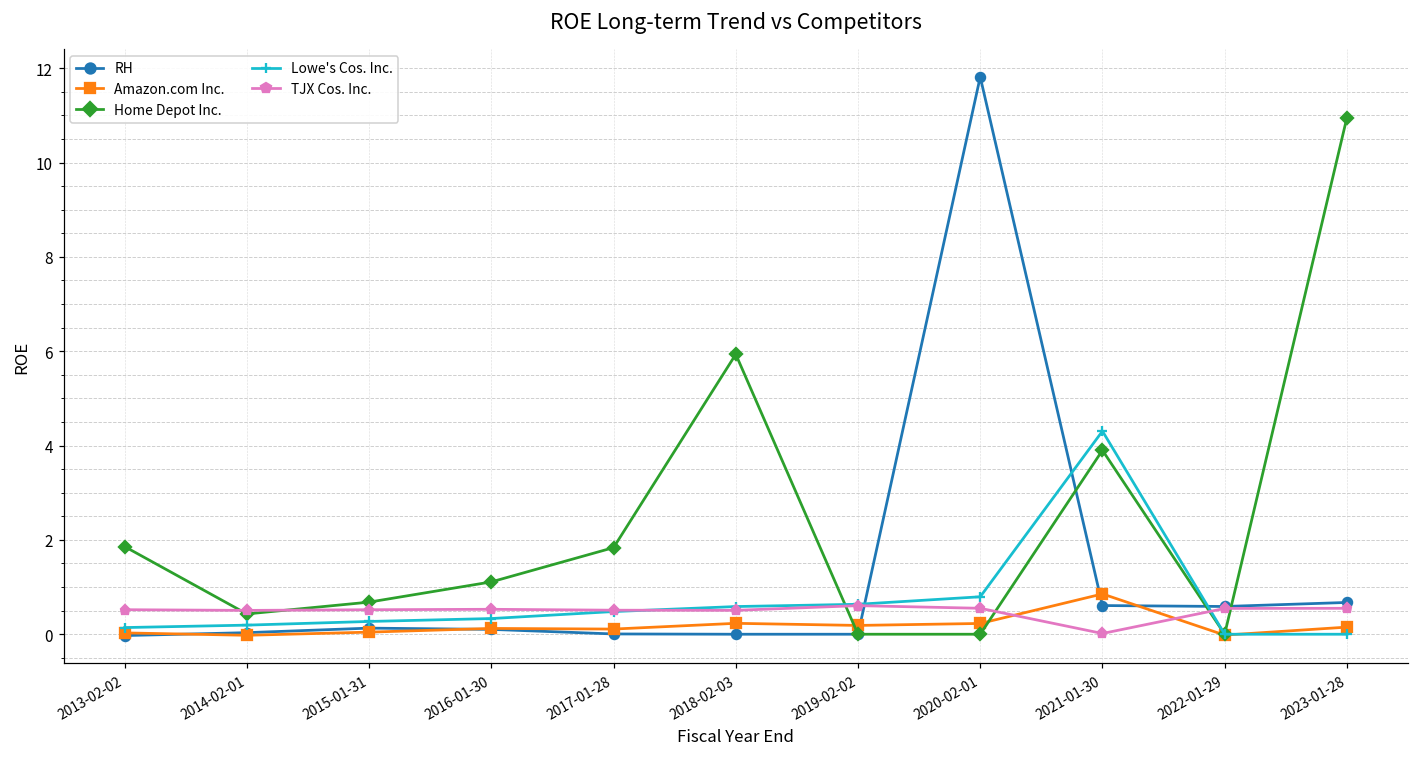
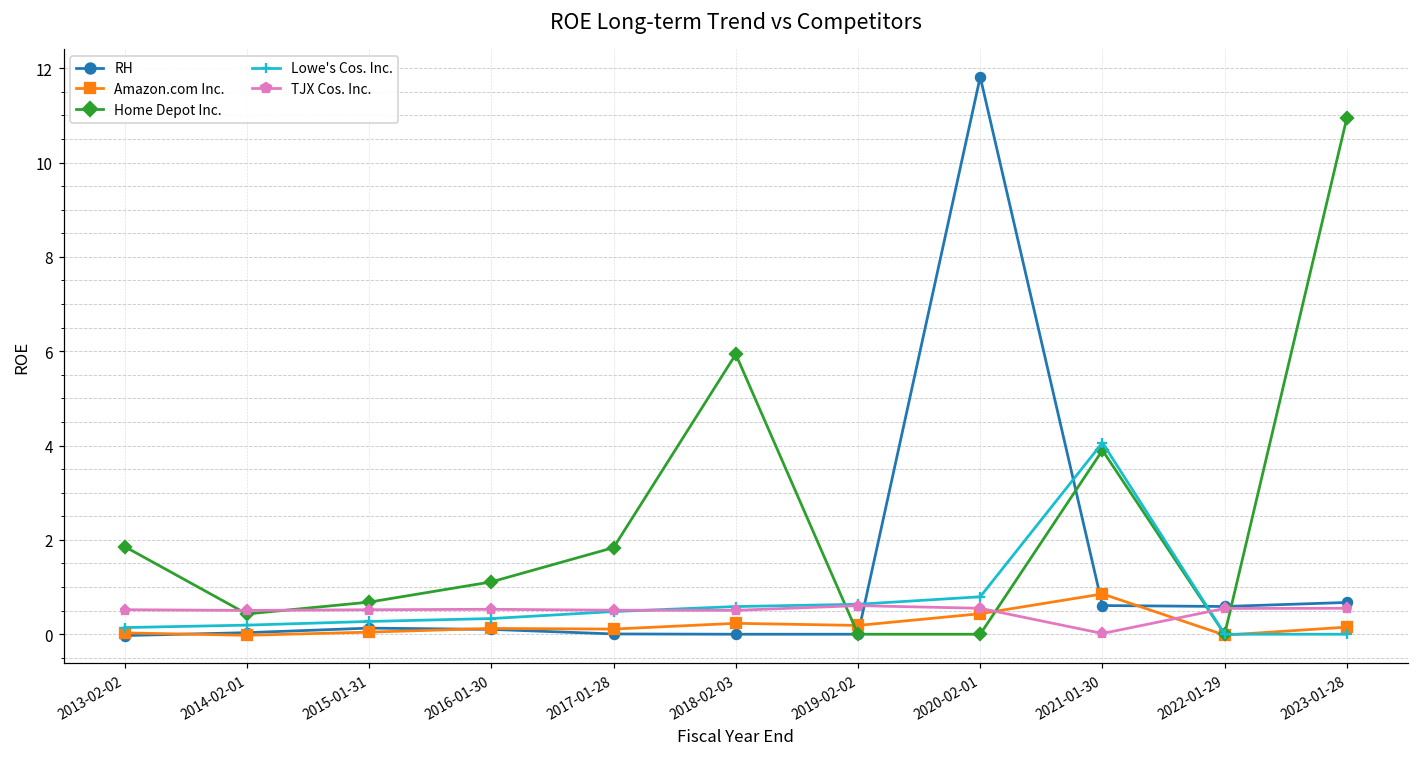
  {
    "RH": {
      "2015-01-31": 0.1,
      "2017-01-28": 0.0,
      "2018-02-03": 0.0,
      "2020-02-01": 11.8,
      "2021-01-30": 0.6,
      "2023-01-28": 0.7
    },
    "Amazon.com Inc.": {
      "2015-01-31": 0.0,
      "2017-01-28": 0.1,
      "2018-02-03": 0.2,
      "2019-02-02": 0.2,
-     "2020-02-01": 0.2,
+     "2020-02-01": 0.4,
      "2021-01-30": 0.9,
      "2023-01-28": 0.2
    },
    "Home Depot Inc.": {
      "2013-02-02": 1.9,
      "2014-02-01": 0.4,
      "2015-01-31": 0.7,
      "2016-01-30": 1.1,
      "2017-01-28": 1.8,
      "2018-02-03": 5.9,
      "2020-02-01": 0.0,
      "2021-01-30": 3.9,
      "2023-01-28": 11.0
    },
    "Lowe's Cos. Inc.": {
      "2013-02-02": 0.1,
      "2014-02-01": 0.2,
      "2015-01-31": 0.3,
      "2016-01-30": 0.3,
      "2018-02-03": 0.6,
      "2020-02-01": 0.8,
-     "2021-01-30": 4.3,
+     "2021-01-30": 4.1,
      "2023-01-28": 0.0
    },
    "TJX Cos. Inc.": {
      "2013-02-02": 0.5,
      "2014-02-01": 0.5,
      "2015-01-31": 0.5,
      "2016-01-30": 0.5,
      "2018-02-03": 0.5,
      "2020-02-01": 0.6,
      "2021-01-30": 0.0,
      "2023-01-28": 0.5
    }
  }
